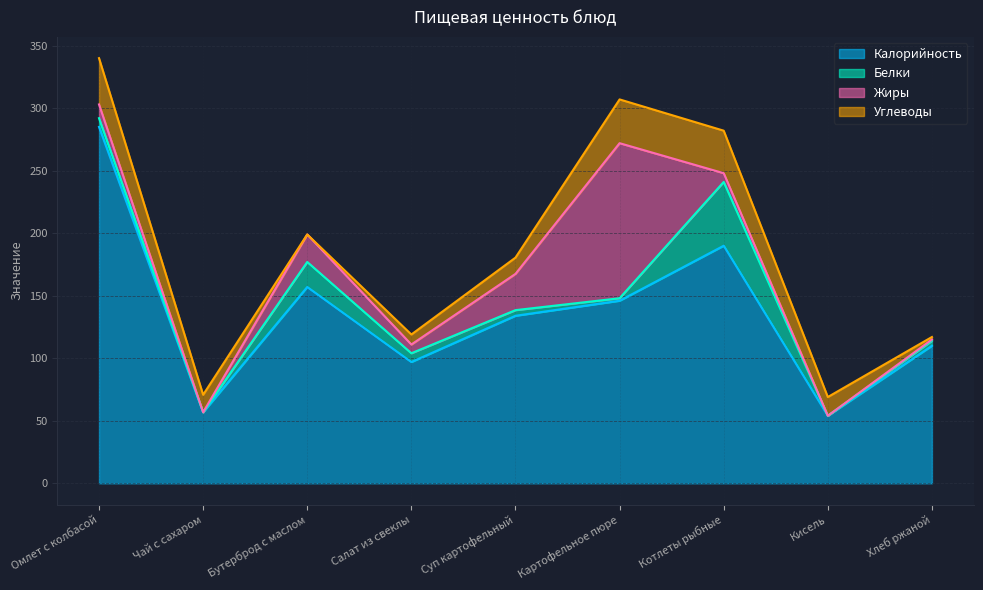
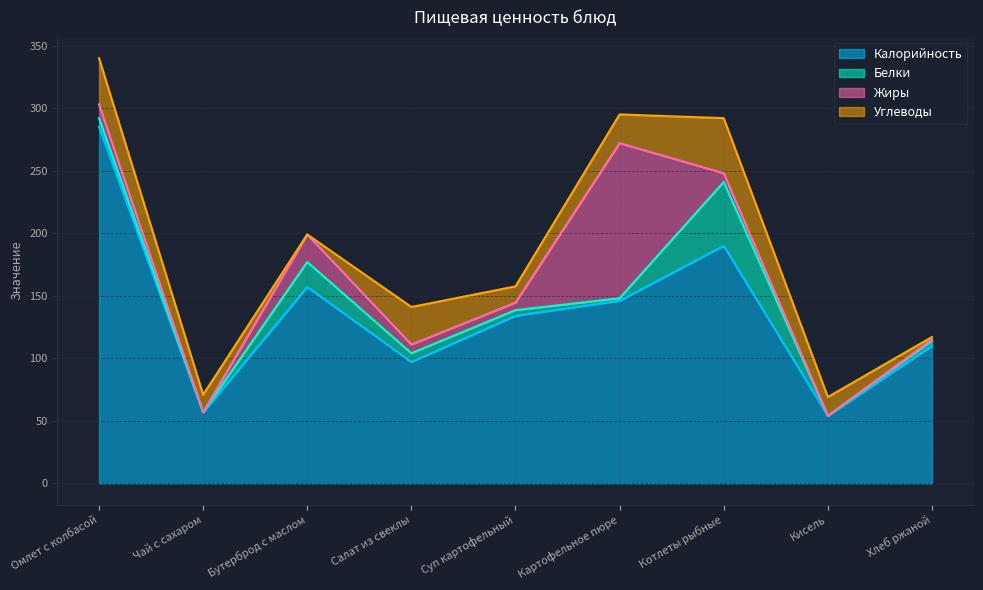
  {
    "Калорийность": {
      "Омлет с колбасой": 285,
      "Бутерброд с маслом": 157,
      "Салат из свеклы": 97,
      "Суп картофельный": 134,
      "Котлеты рыбные": 190,
      "Хлеб ржаной": 110
    },
    "Белки": {
      "Омлет с колбасой": 7,
      "Бутерброд с маслом": 20,
      "Салат из свеклы": 7,
      "Суп картофельный": 5,
      "Котлеты рыбные": 51
    },
    "Жиры": {
      "Омлет с колбасой": 11,
      "Салат из свеклы": 7,
-     "Суп картофельный": 29,
+     "Суп картофельный": 6,
      "Картофельное пюре": 124,
      "Котлеты рыбные": 7
    },
    "Углеводы": {
      "Омлет с колбасой": 37,
      "Чай с сахаром": 14,
-     "Салат из свеклы": 8,
+     "Салат из свеклы": 30,
      "Суп картофельный": 13,
-     "Картофельное пюре": 35,
-     "Котлеты рыбные": 34,
+     "Картофельное пюре": 23,
+     "Котлеты рыбные": 44,
      "Кисель": 15
    }
  }
